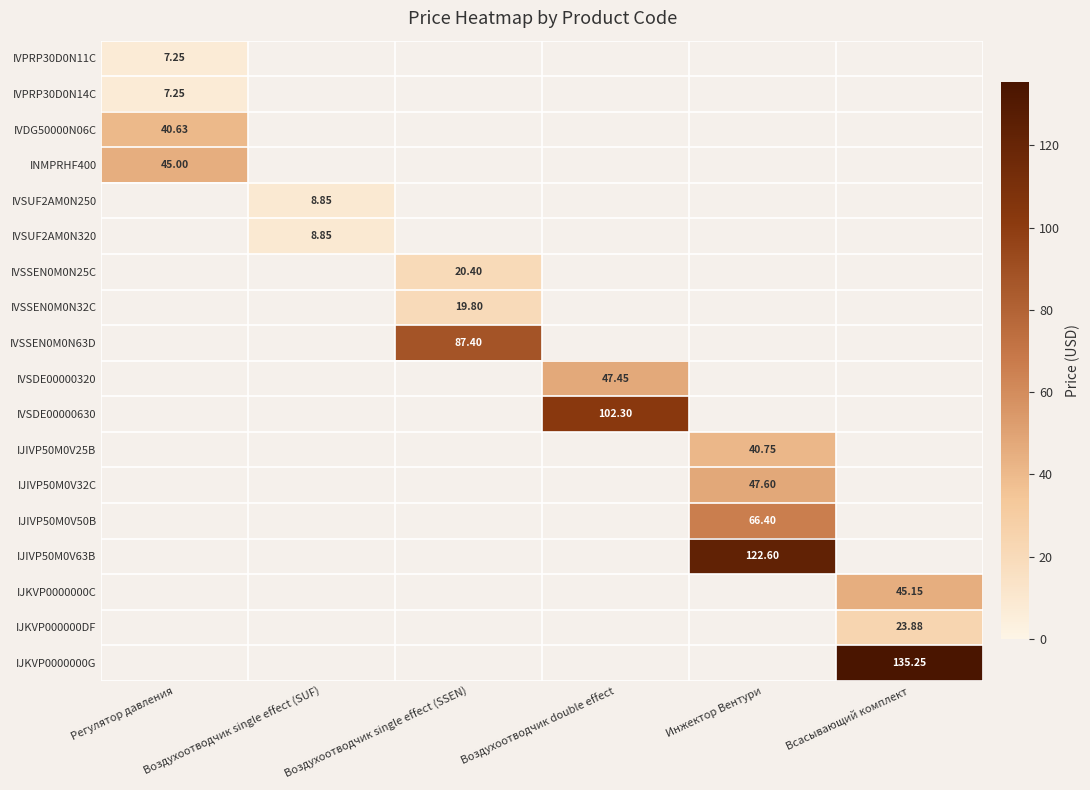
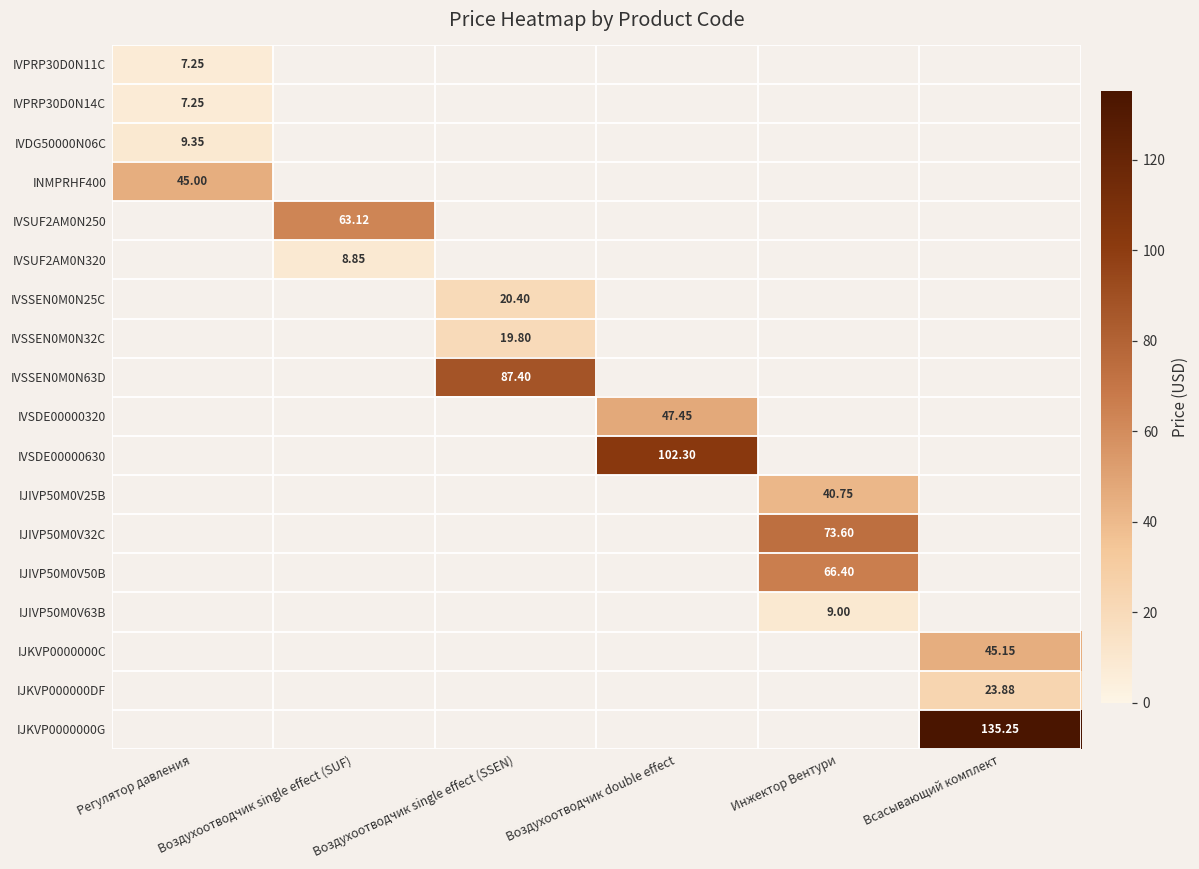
  {
    "IVPRP30D0N11C": {
      "Регулятор давления": 7.25
    },
    "IVPRP30D0N14C": {
      "Регулятор давления": 7.25
    },
    "IVDG50000N06C": {
-     "Регулятор давления": 40.63
+     "Регулятор давления": 9.35
    },
    "INMPRHF400": {
      "Регулятор давления": 45.00
    },
    "IVSUF2AM0N250": {
-     "Воздухоотводчик single effect (SUF)": 8.85
+     "Воздухоотводчик single effect (SUF)": 63.12
    },
    "IVSUF2AM0N320": {
      "Воздухоотводчик single effect (SUF)": 8.85
    },
    "IVSSEN0M0N25C": {
      "Воздухоотводчик single effect (SSEN)": 20.40
    },
    "IVSSEN0M0N32C": {
      "Воздухоотводчик single effect (SSEN)": 19.80
    },
    "IVSSEN0M0N63D": {
      "Воздухоотводчик single effect (SSEN)": 87.40
    },
    "IVSDE00000320": {
      "Воздухоотводчик double effect": 47.45
    },
    "IVSDE00000630": {
      "Воздухоотводчик double effect": 102.30
    },
    "IJIVP50M0V25B": {
      "Инжектор Вентури": 40.75
    },
    "IJIVP50M0V32C": {
-     "Инжектор Вентури": 47.60
+     "Инжектор Вентури": 73.60
    },
    "IJIVP50M0V50B": {
      "Инжектор Вентури": 66.40
    },
    "IJIVP50M0V63B": {
-     "Инжектор Вентури": 122.60
+     "Инжектор Вентури": 9.00
    },
    "IJKVP0000000C": {
      "Всасывающий комплект": 45.15
    },
    "IJKVP000000DF": {
      "Всасывающий комплект": 23.88
    },
    "IJKVP0000000G": {
      "Всасывающий комплект": 135.25
    }
  }
